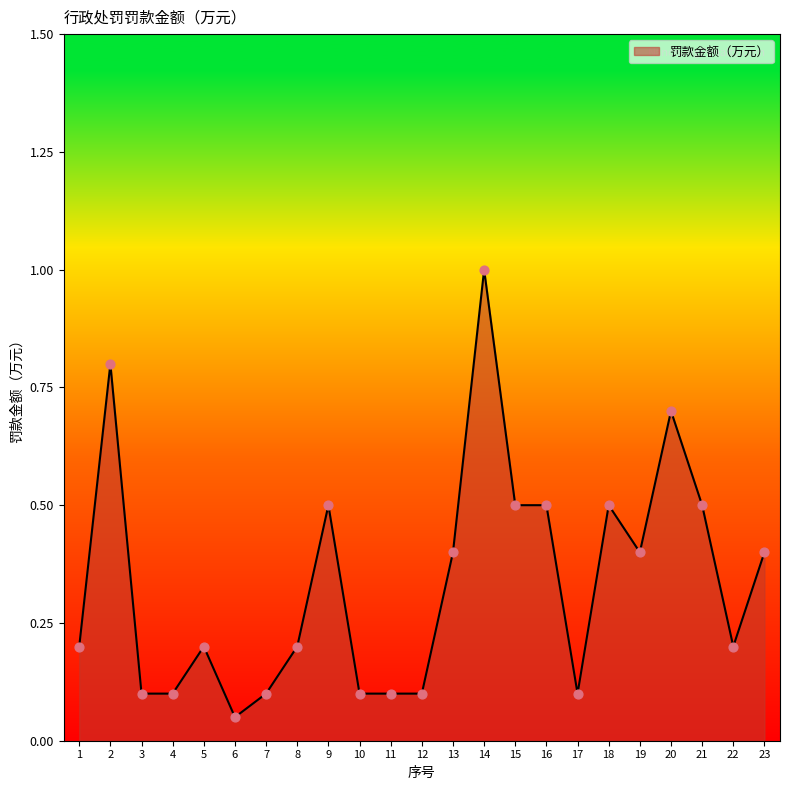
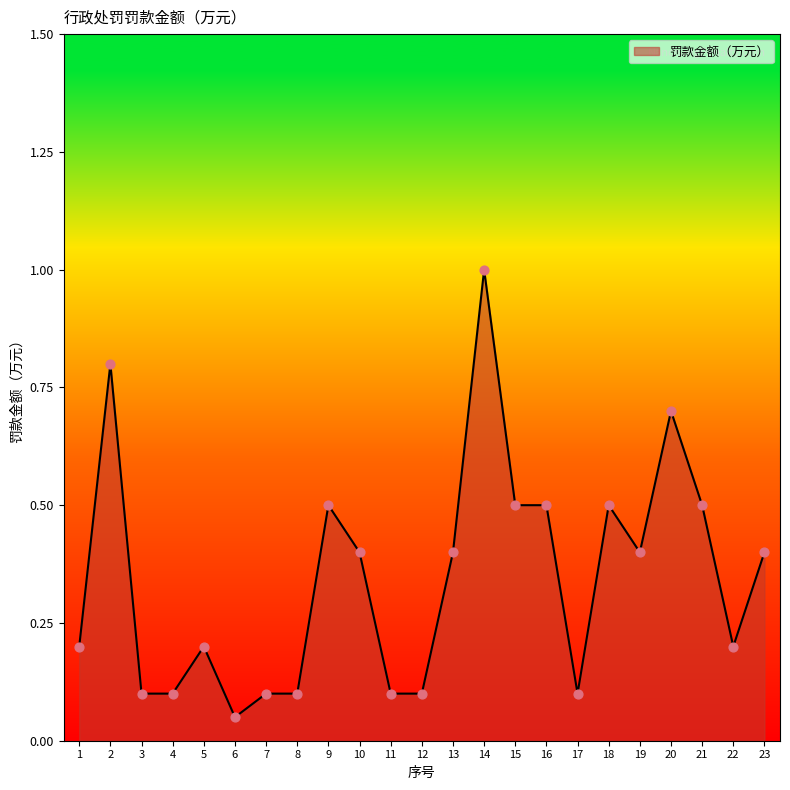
  {
    "1": 0.2,
    "2": 0.8,
    "3": 0.1,
    "4": 0.1,
    "5": 0.2,
    "6": 0.05,
    "7": 0.1,
-   "8": 0.2,
+   "8": 0.1,
    "9": 0.5,
-   "10": 0.1,
+   "10": 0.4,
    "11": 0.1,
    "12": 0.1,
    "13": 0.4,
    "14": 1.0,
    "15": 0.5,
    "16": 0.5,
    "17": 0.1,
    "18": 0.5,
    "19": 0.4,
    "20": 0.7,
    "21": 0.5,
    "22": 0.2,
    "23": 0.4
  }
